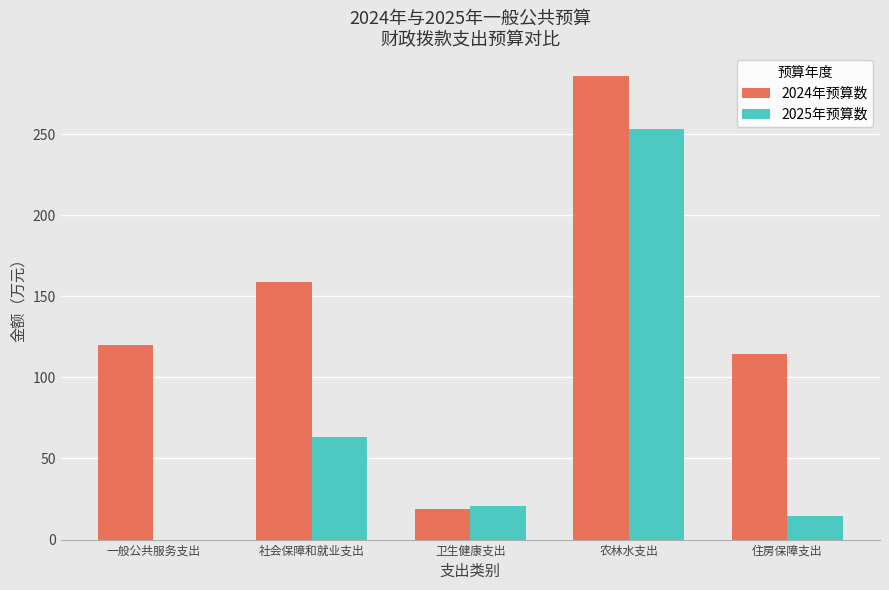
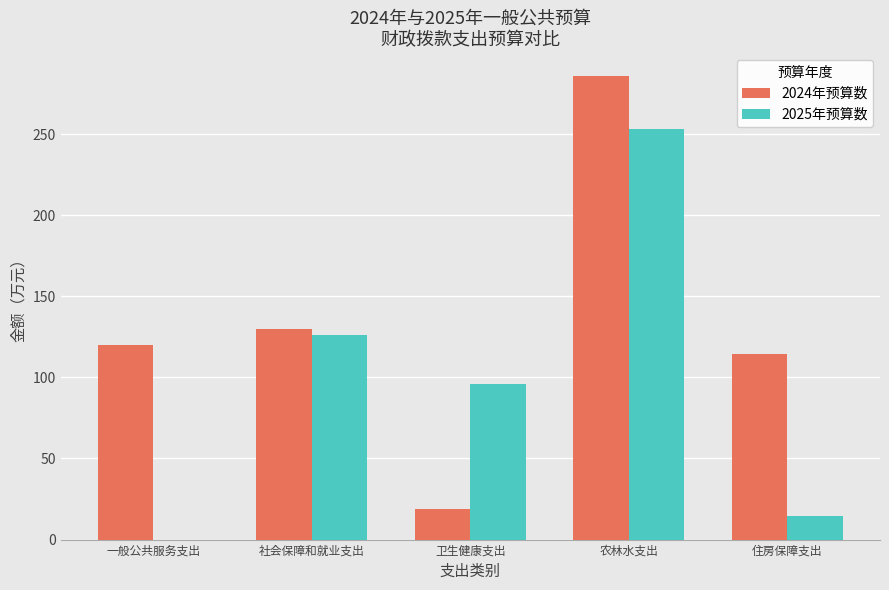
  {
    "2024年预算数": {
      "一般公共服务支出": 120,
-     "社会保障和就业支出": 159,
+     "社会保障和就业支出": 130,
      "卫生健康支出": 19,
      "农林水支出": 286,
      "住房保障支出": 114
    },
    "2025年预算数": {
      "一般公共服务支出": 0,
-     "社会保障和就业支出": 63,
-     "卫生健康支出": 21,
+     "社会保障和就业支出": 126,
+     "卫生健康支出": 96,
      "农林水支出": 253,
      "住房保障支出": 15
    }
  }
